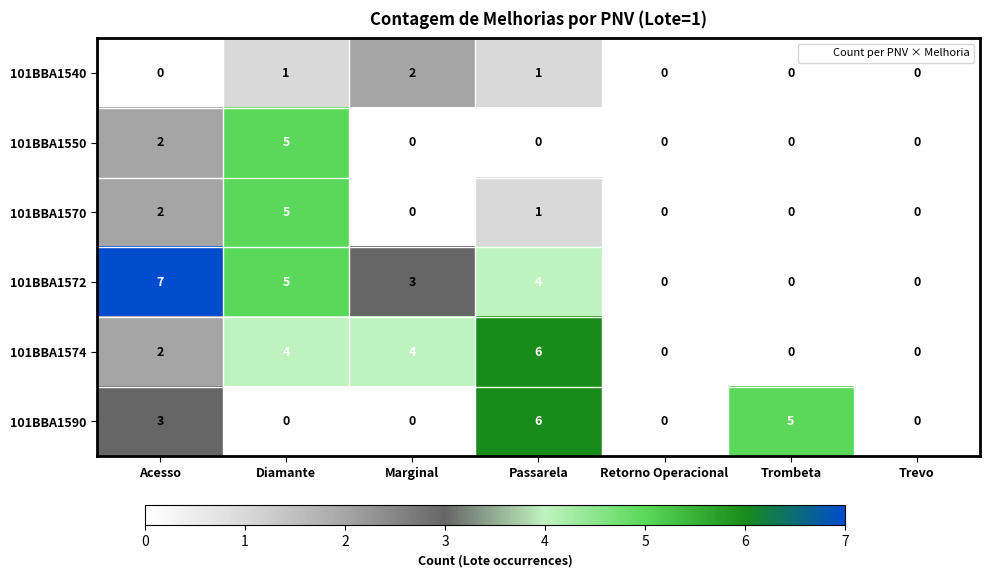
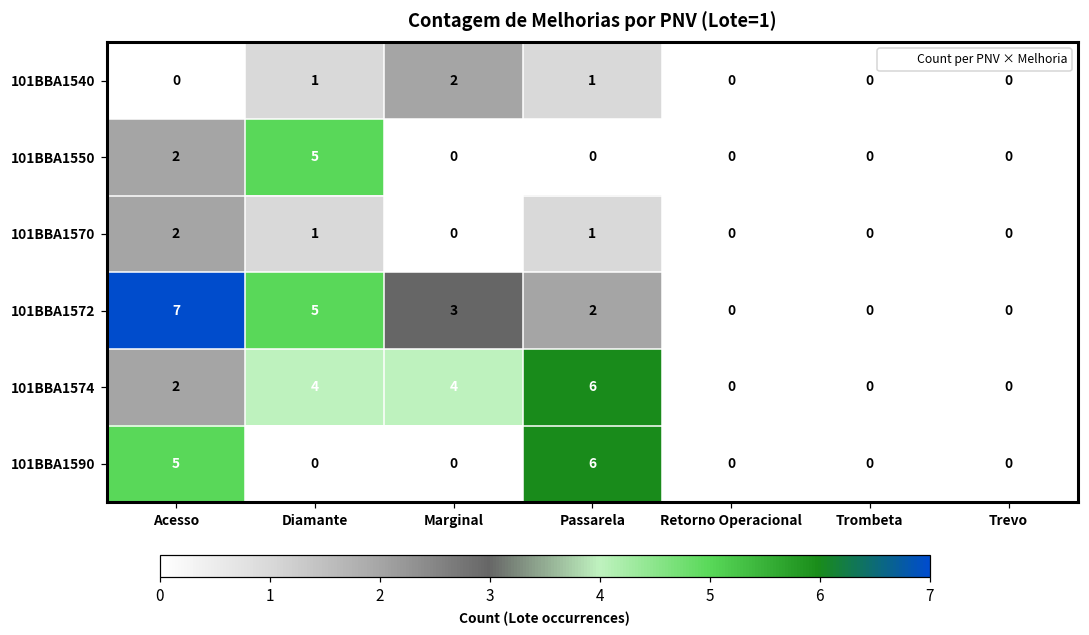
  {
    "101BBA1540": {
      "Acesso": 0,
      "Diamante": 1,
      "Marginal": 2,
      "Passarela": 1,
      "Retorno Operacional": 0,
      "Trombeta": 0,
      "Trevo": 0
    },
    "101BBA1550": {
      "Acesso": 2,
      "Diamante": 5,
      "Marginal": 0,
      "Passarela": 0,
      "Retorno Operacional": 0,
      "Trombeta": 0,
      "Trevo": 0
    },
    "101BBA1570": {
      "Acesso": 2,
-     "Diamante": 5,
+     "Diamante": 1,
      "Marginal": 0,
      "Passarela": 1,
      "Retorno Operacional": 0,
      "Trombeta": 0,
      "Trevo": 0
    },
    "101BBA1572": {
      "Acesso": 7,
      "Diamante": 5,
      "Marginal": 3,
-     "Passarela": 4,
+     "Passarela": 2,
      "Retorno Operacional": 0,
      "Trombeta": 0,
      "Trevo": 0
    },
    "101BBA1574": {
      "Acesso": 2,
      "Diamante": 4,
      "Marginal": 4,
      "Passarela": 6,
      "Retorno Operacional": 0,
      "Trombeta": 0,
      "Trevo": 0
    },
    "101BBA1590": {
-     "Acesso": 3,
+     "Acesso": 5,
      "Diamante": 0,
      "Marginal": 0,
      "Passarela": 6,
      "Retorno Operacional": 0,
-     "Trombeta": 5,
+     "Trombeta": 0,
      "Trevo": 0
    }
  }
